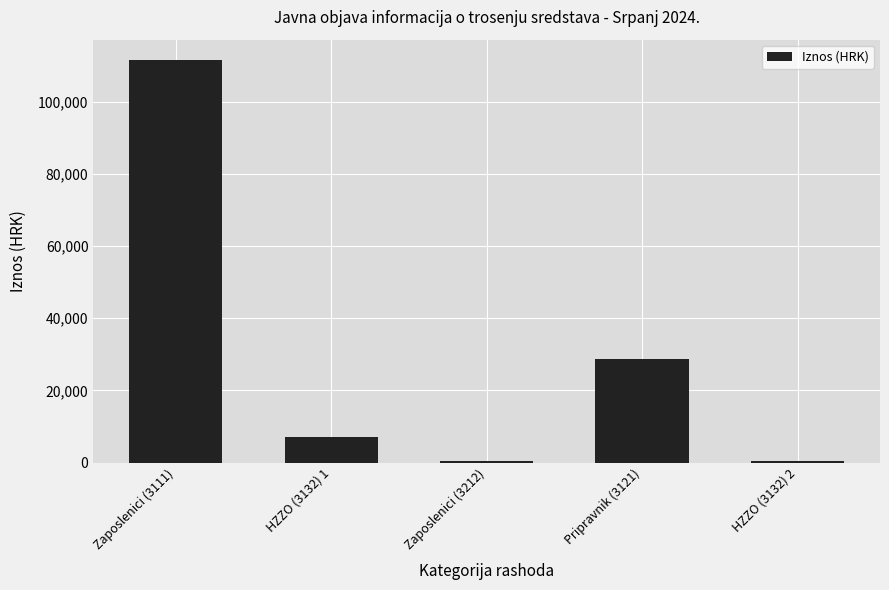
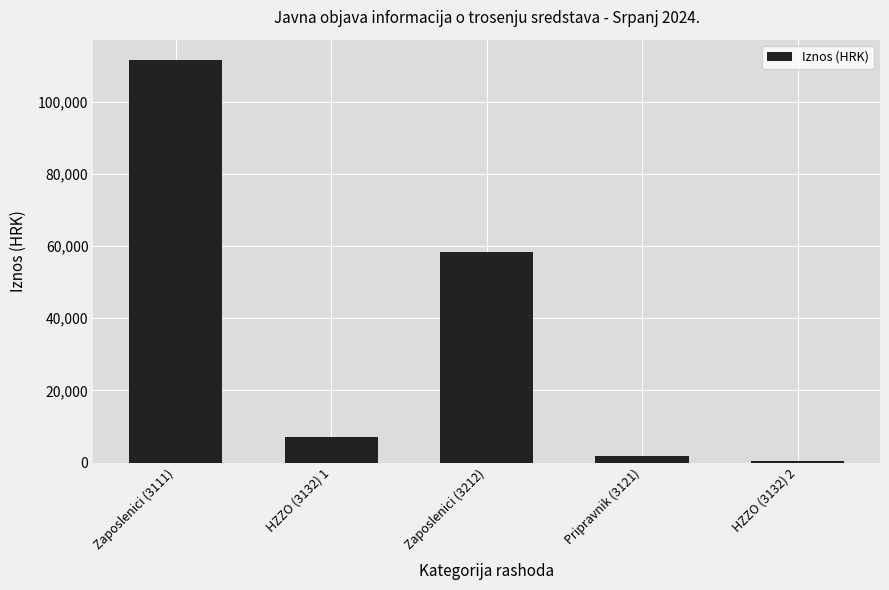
  {
    "Zaposlenici (3111)": "112,000",
    "HZZO (3132) 1": "7,000",
-   "Zaposlenici (3212)": "0",
-   "Pripravnik (3121)": "29,000"
+   "Zaposlenici (3212)": "58,000",
+   "Pripravnik (3121)": "2,000"
  }
